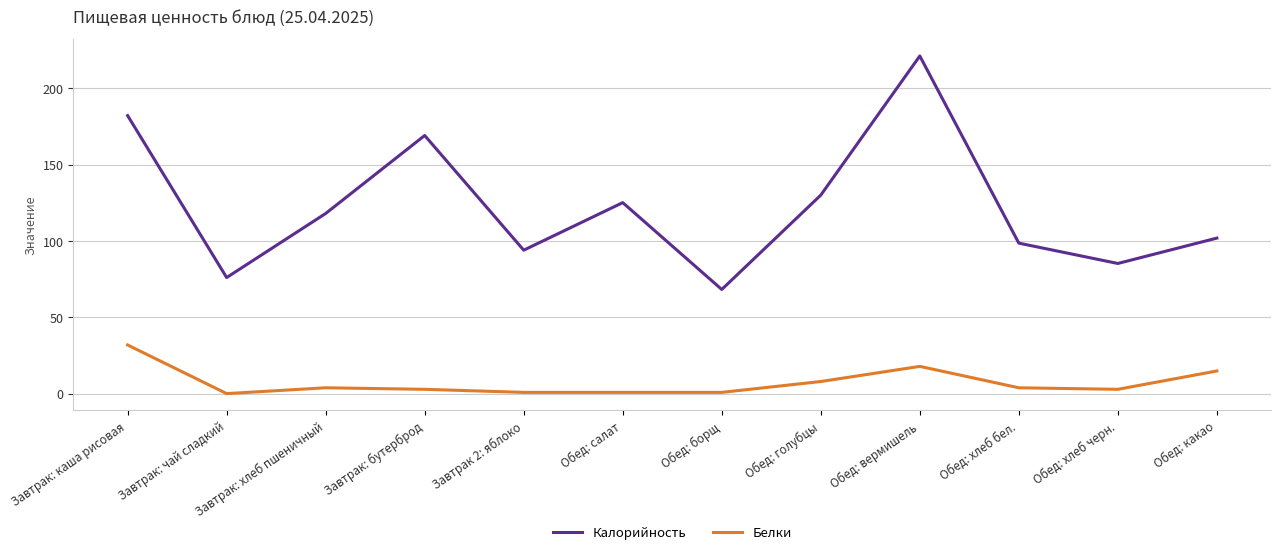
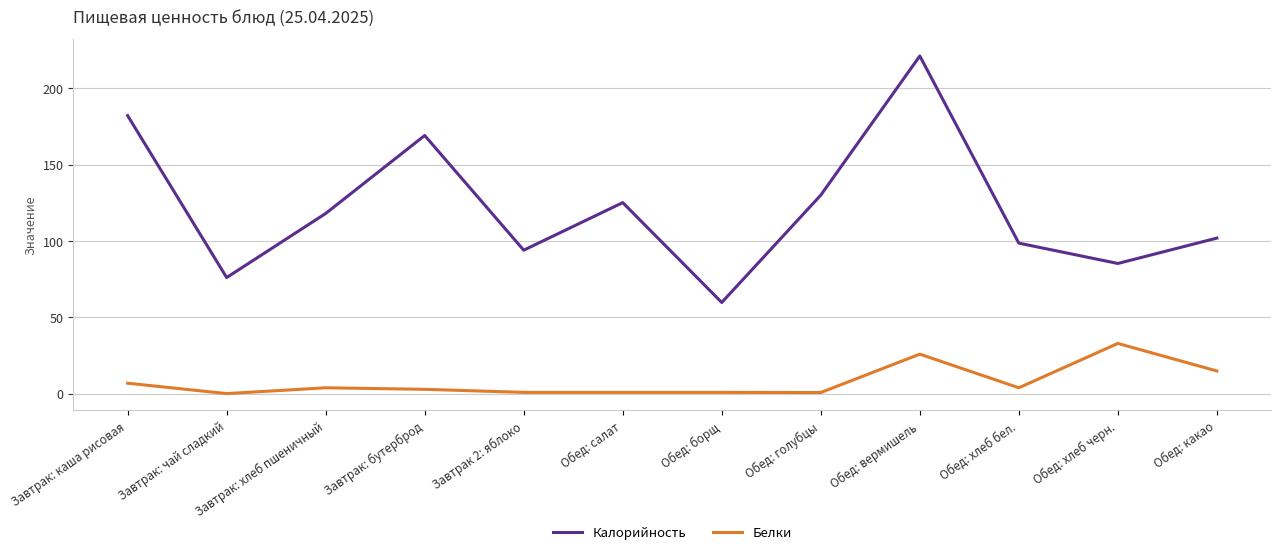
  {
    "Калорийность": {
      "Завтрак: каша рисовая": 182,
      "Завтрак: чай сладкий": 76,
      "Завтрак: хлеб пшеничный": 118,
      "Завтрак: бутерброд": 169,
      "Завтрак 2: яблоко": 94,
      "Обед: салат": 125,
-     "Обед: борщ": 68,
+     "Обед: борщ": 60,
      "Обед: голубцы": 130,
      "Обед: вермишель": 221,
      "Обед: хлеб бел.": 99,
      "Обед: хлеб черн.": 85,
      "Обед: какао": 102
    },
    "Белки": {
-     "Завтрак: каша рисовая": 32,
+     "Завтрак: каша рисовая": 7,
      "Завтрак: чай сладкий": 0,
      "Завтрак: хлеб пшеничный": 4,
      "Завтрак: бутерброд": 3,
      "Завтрак 2: яблоко": 1,
      "Обед: салат": 1,
      "Обед: борщ": 1,
-     "Обед: голубцы": 8,
-     "Обед: вермишель": 18,
+     "Обед: голубцы": 1,
+     "Обед: вермишель": 26,
      "Обед: хлеб бел.": 4,
-     "Обед: хлеб черн.": 3,
+     "Обед: хлеб черн.": 33,
      "Обед: какао": 15
    }
  }
